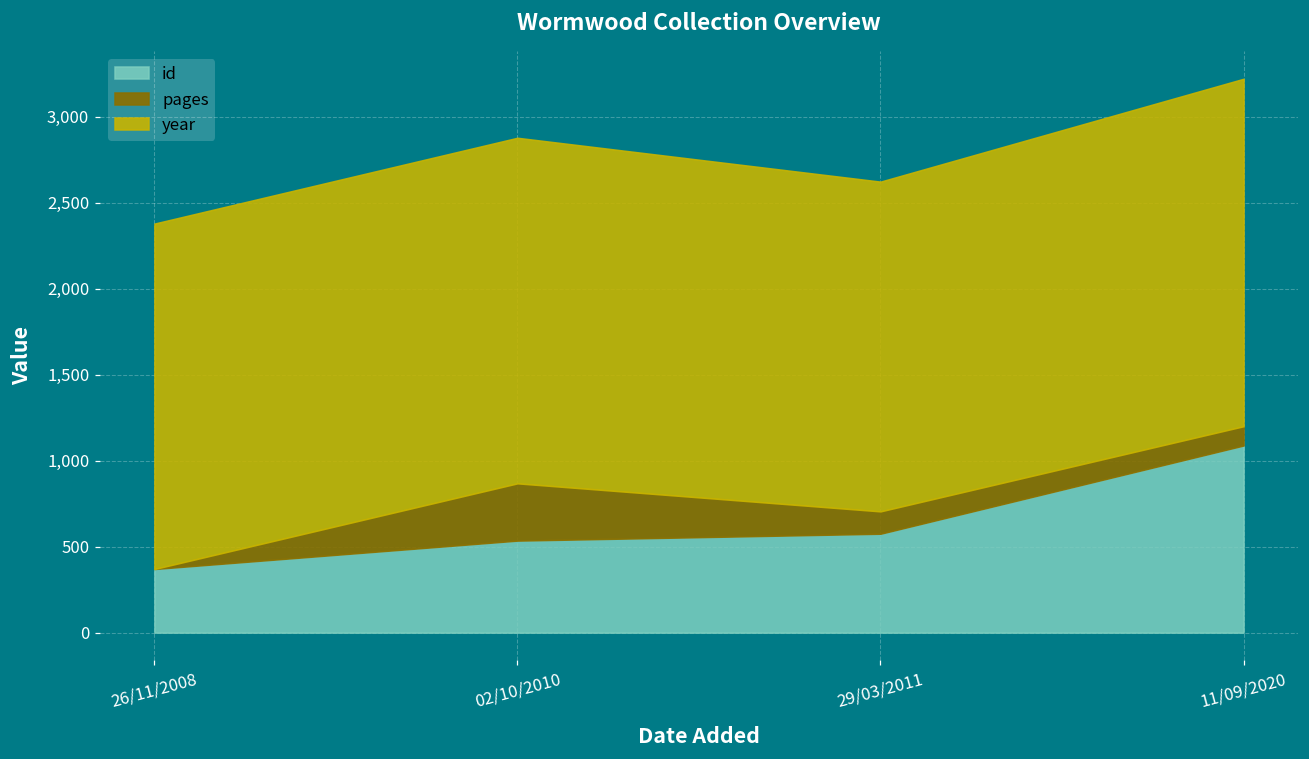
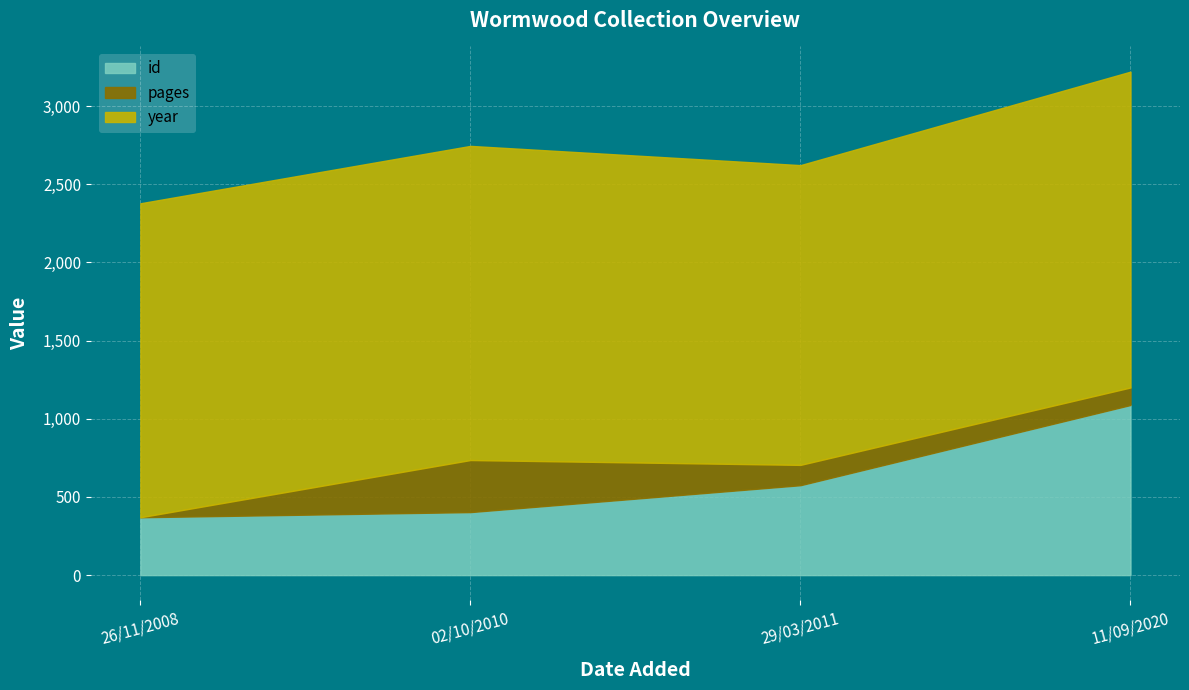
  {
    "id": {
-     "02/10/2010": "540",
+     "02/10/2010": "400",
      "29/03/2011": "580",
      "11/09/2020": "1,090"
    },
    "pages": {
      "02/10/2010": "330",
      "29/03/2011": "130",
      "11/09/2020": "110"
    },
    "year": {
      "26/11/2008": "2,010",
      "02/10/2010": "2,010",
      "29/03/2011": "1,920",
      "11/09/2020": "2,020"
    }
  }
